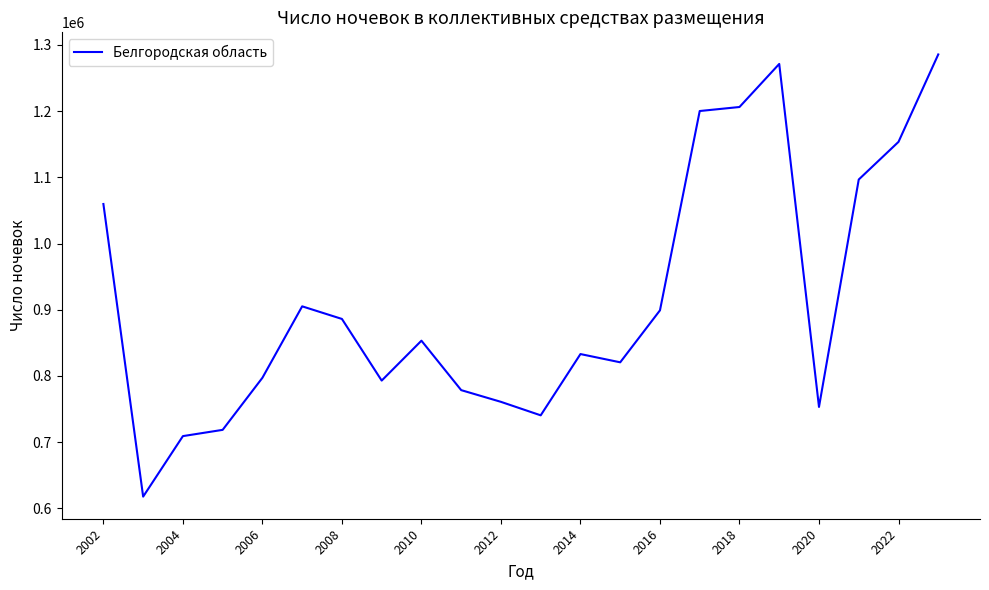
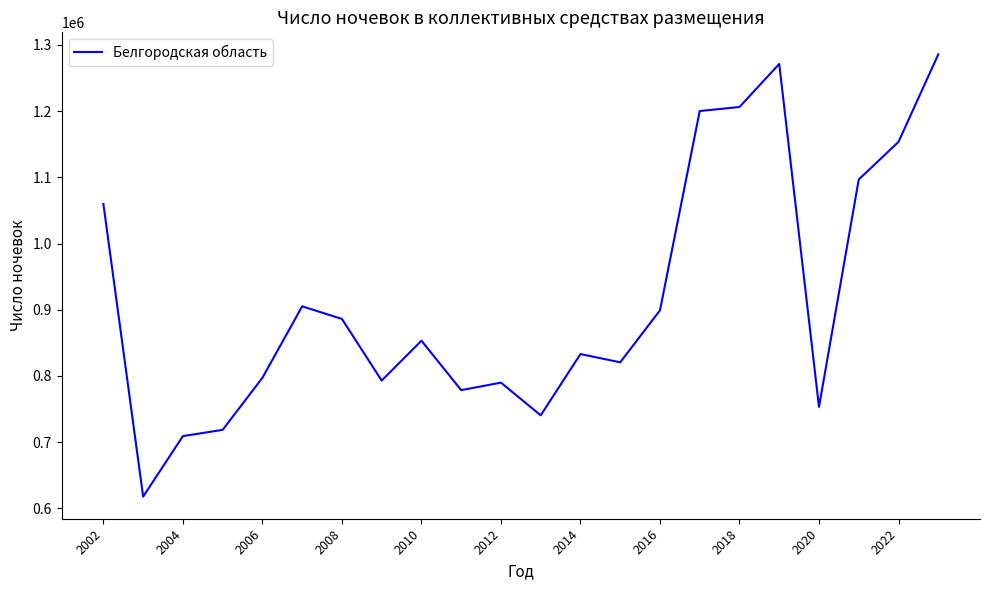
  {
    "2002": 1060000,
    "2004": 710000,
    "2006": 800000,
    "2008": 890000,
    "2010": 850000,
-   "2012": 760000,
+   "2012": 790000,
    "2014": 830000,
    "2016": 900000,
    "2018": 1210000,
    "2020": 750000,
    "2022": 1150000
  }
